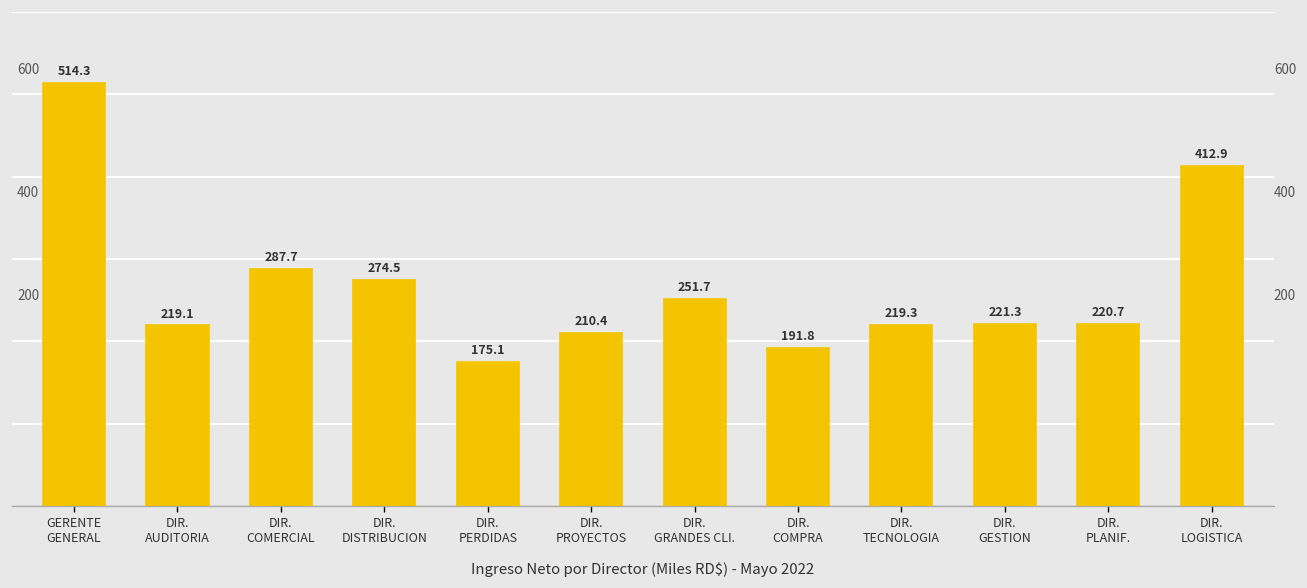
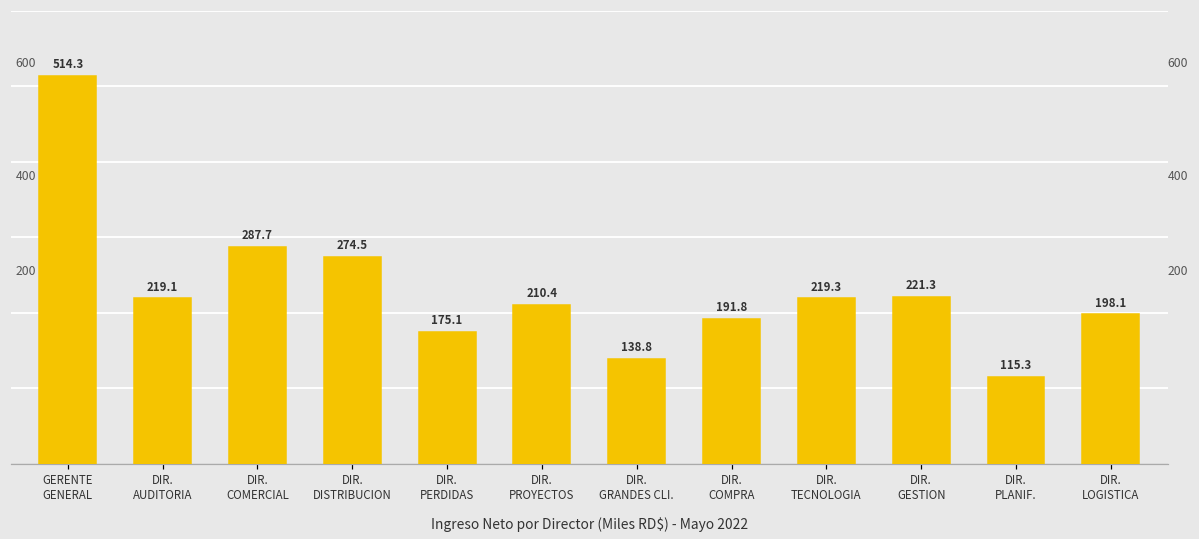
  {
    "GERENTE GENERAL": 514.3,
    "DIR. AUDITORIA": 219.1,
    "DIR. COMERCIAL": 287.7,
    "DIR. DISTRIBUCION": 274.5,
    "DIR. PERDIDAS": 175.1,
    "DIR. PROYECTOS": 210.4,
-   "DIR. GRANDES CLI.": 251.7,
+   "DIR. GRANDES CLI.": 138.8,
    "DIR. COMPRA": 191.8,
    "DIR. TECNOLOGIA": 219.3,
    "DIR. GESTION": 221.3,
-   "DIR. PLANIF.": 220.7,
-   "DIR. LOGISTICA": 412.9
+   "DIR. PLANIF.": 115.3,
+   "DIR. LOGISTICA": 198.1
  }
